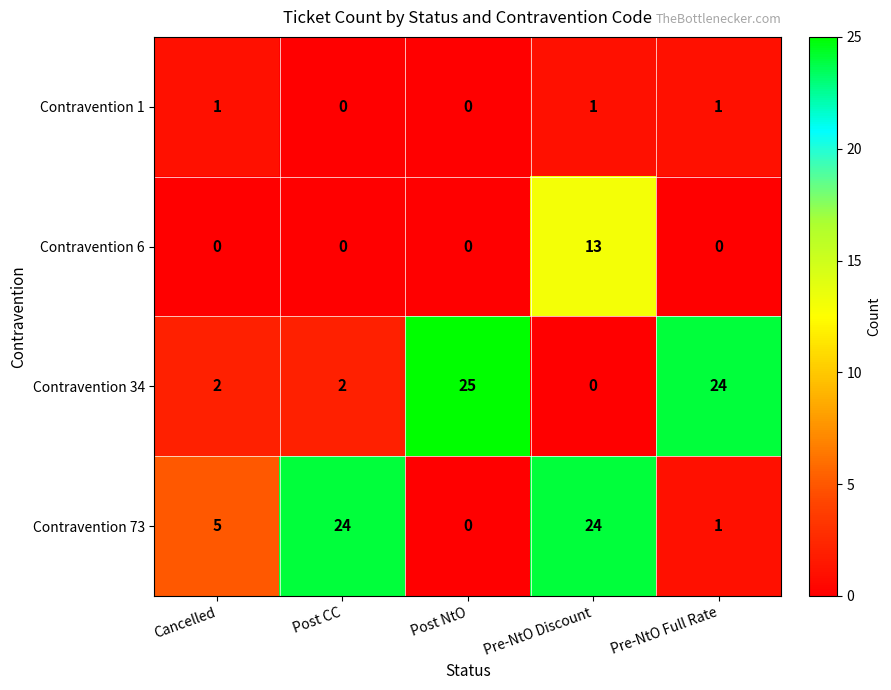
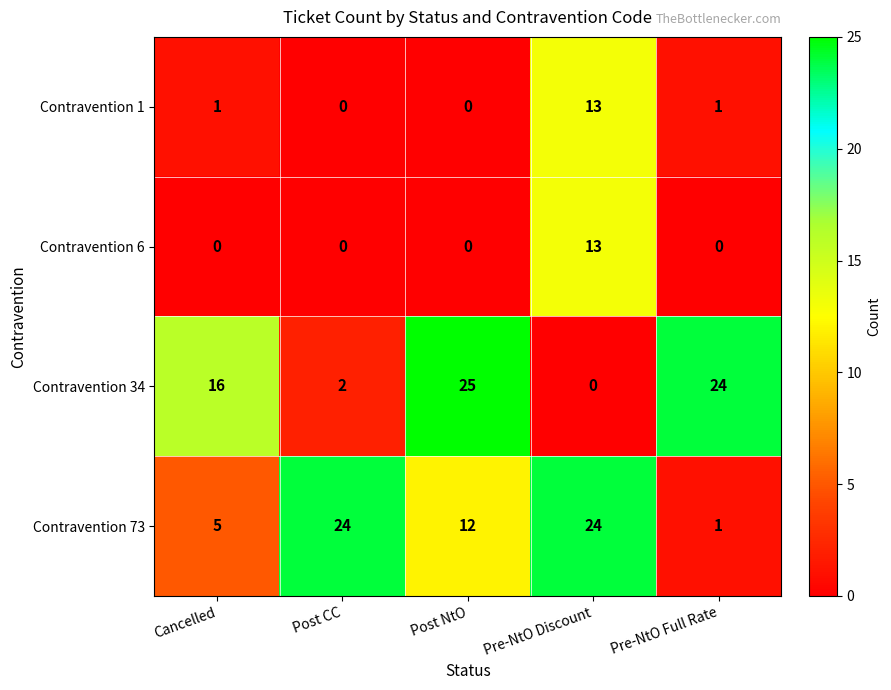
  {
    "Contravention 1": {
      "Cancelled": 1,
      "Post CC": 0,
      "Post NtO": 0,
-     "Pre-NtO Discount": 1,
+     "Pre-NtO Discount": 13,
      "Pre-NtO Full Rate": 1
    },
    "Contravention 6": {
      "Cancelled": 0,
      "Post CC": 0,
      "Post NtO": 0,
      "Pre-NtO Discount": 13,
      "Pre-NtO Full Rate": 0
    },
    "Contravention 34": {
-     "Cancelled": 2,
+     "Cancelled": 16,
      "Post CC": 2,
      "Post NtO": 25,
      "Pre-NtO Discount": 0,
      "Pre-NtO Full Rate": 24
    },
    "Contravention 73": {
      "Cancelled": 5,
      "Post CC": 24,
-     "Post NtO": 0,
+     "Post NtO": 12,
      "Pre-NtO Discount": 24,
      "Pre-NtO Full Rate": 1
    }
  }
